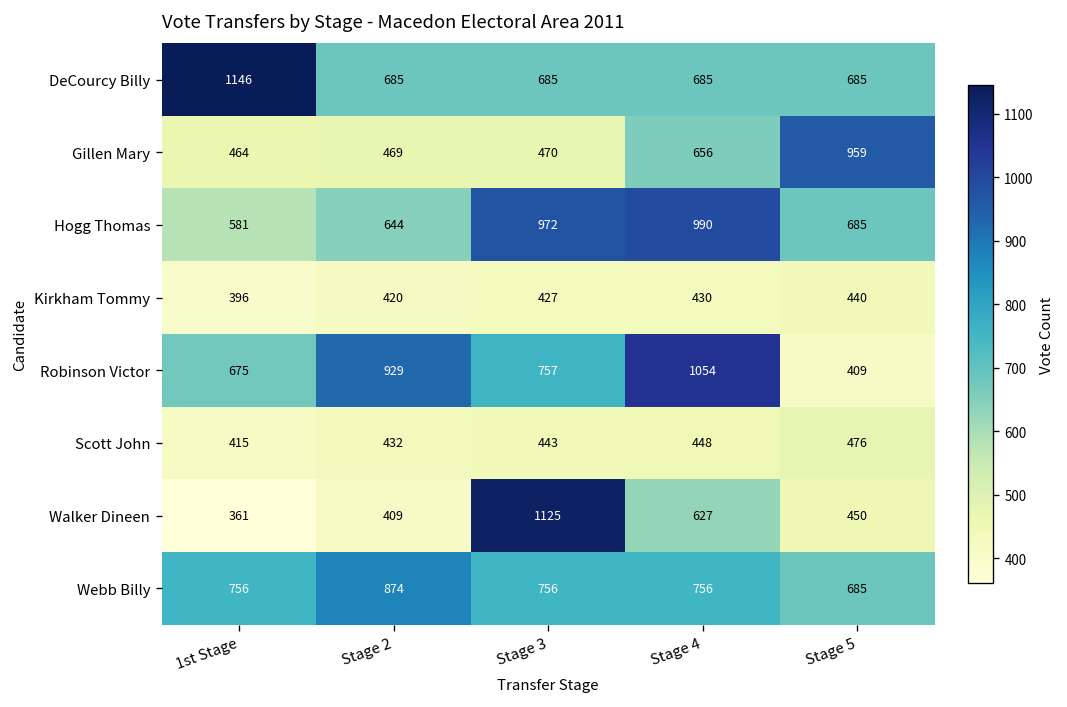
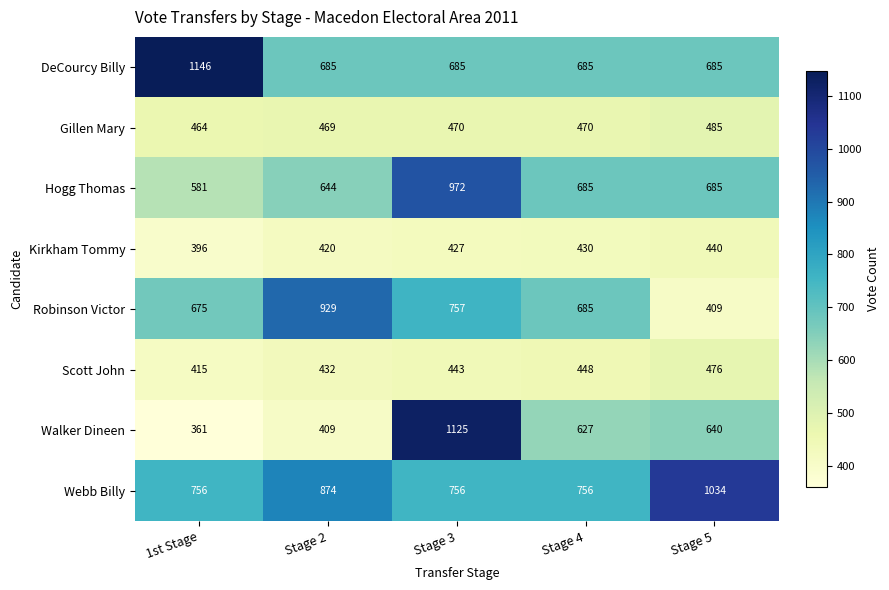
  {
    "DeCourcy Billy": {
      "1st Stage": 1146,
      "Stage 2": 685,
      "Stage 3": 685,
      "Stage 4": 685,
      "Stage 5": 685
    },
    "Gillen Mary": {
      "1st Stage": 464,
      "Stage 2": 469,
      "Stage 3": 470,
-     "Stage 4": 656,
-     "Stage 5": 959
+     "Stage 4": 470,
+     "Stage 5": 485
    },
    "Hogg Thomas": {
      "1st Stage": 581,
      "Stage 2": 644,
      "Stage 3": 972,
-     "Stage 4": 990,
+     "Stage 4": 685,
      "Stage 5": 685
    },
    "Kirkham Tommy": {
      "1st Stage": 396,
      "Stage 2": 420,
      "Stage 3": 427,
      "Stage 4": 430,
      "Stage 5": 440
    },
    "Robinson Victor": {
      "1st Stage": 675,
      "Stage 2": 929,
      "Stage 3": 757,
-     "Stage 4": 1054,
+     "Stage 4": 685,
      "Stage 5": 409
    },
    "Scott John": {
      "1st Stage": 415,
      "Stage 2": 432,
      "Stage 3": 443,
      "Stage 4": 448,
      "Stage 5": 476
    },
    "Walker Dineen": {
      "1st Stage": 361,
      "Stage 2": 409,
      "Stage 3": 1125,
      "Stage 4": 627,
-     "Stage 5": 450
+     "Stage 5": 640
    },
    "Webb Billy": {
      "1st Stage": 756,
      "Stage 2": 874,
      "Stage 3": 756,
      "Stage 4": 756,
-     "Stage 5": 685
+     "Stage 5": 1034
    }
  }
